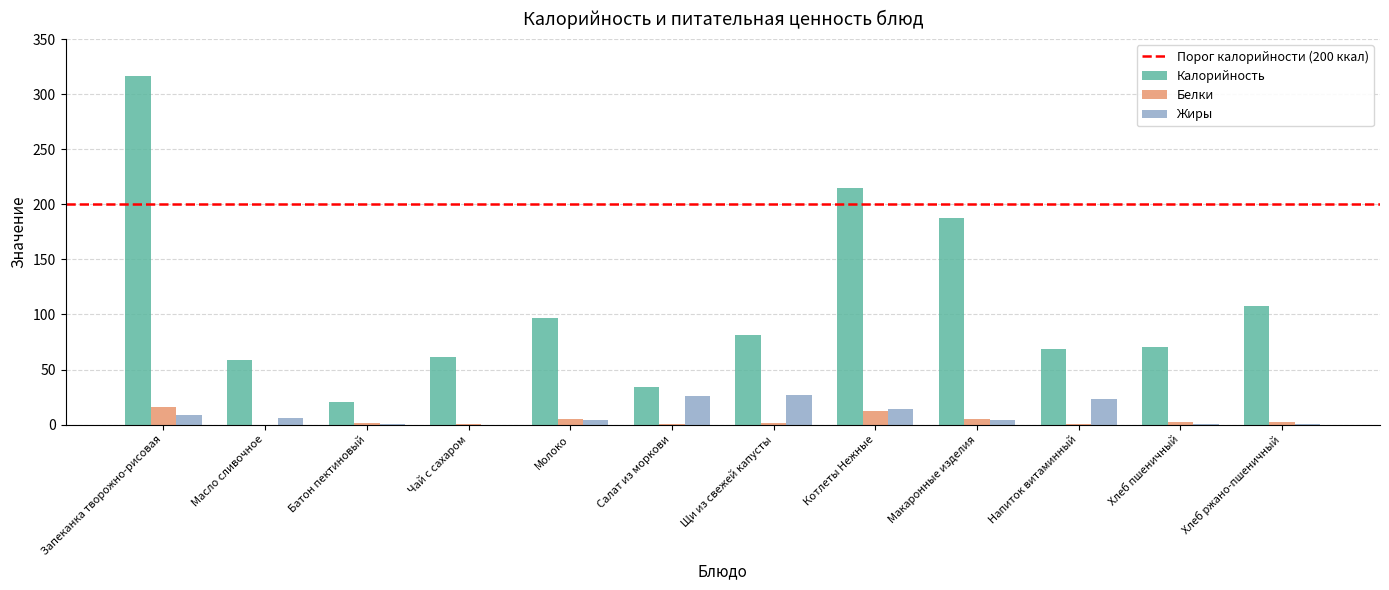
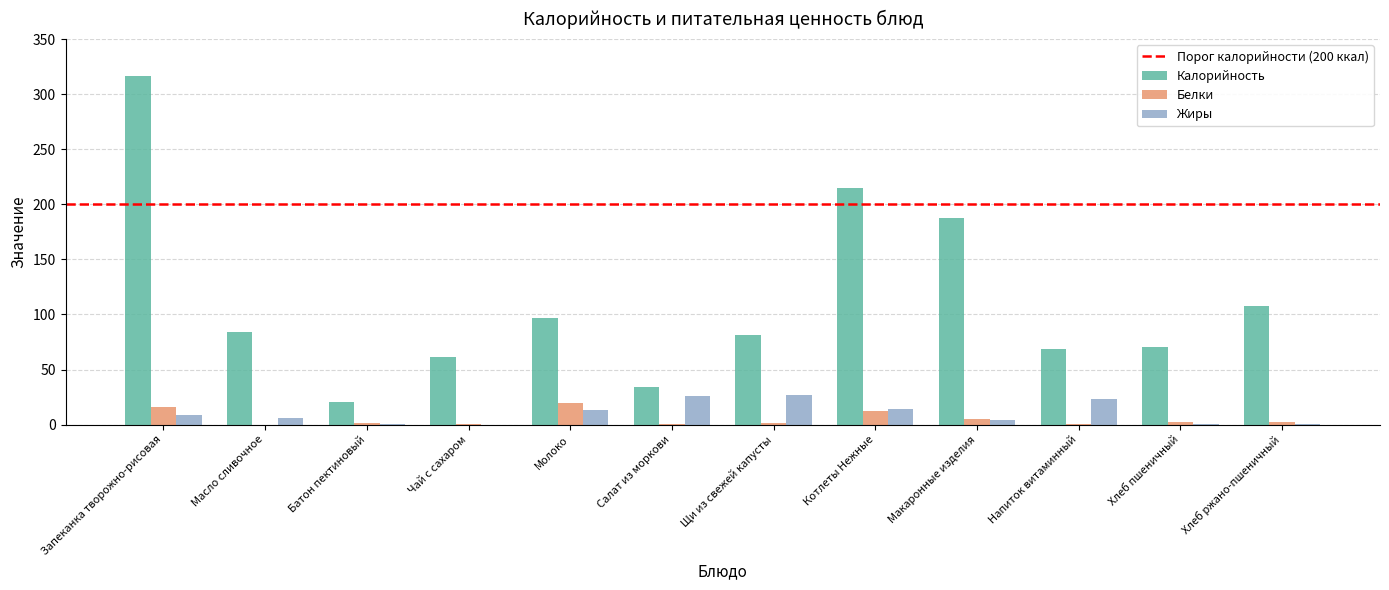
  {
    "Калорийность": {
      "Запеканка творожно-рисовая": 317,
-     "Масло сливочное": 58,
+     "Масло сливочное": 84,
      "Батон пектиновый": 20,
      "Чай с сахаром": 61,
      "Молоко": 96,
      "Салат из моркови": 34,
      "Щи из свежей капусты": 81,
      "Котлеты Нежные": 215,
      "Макаронные изделия": 188,
      "Напиток витаминный": 69,
      "Хлеб пшеничный": 70,
      "Хлеб ржано-пшеничный": 108
    },
    "Белки": {
      "Запеканка творожно-рисовая": 16,
-     "Молоко": 5,
+     "Молоко": 20,
      "Котлеты Нежные": 12,
      "Макаронные изделия": 5,
      "Хлеб пшеничный": 2
    },
    "Жиры": {
      "Запеканка творожно-рисовая": 9,
      "Масло сливочное": 6,
-     "Молоко": 4,
+     "Молоко": 13,
      "Салат из моркови": 26,
      "Щи из свежей капусты": 27,
      "Котлеты Нежные": 14,
      "Макаронные изделия": 4,
      "Напиток витаминный": 23
    }
  }
